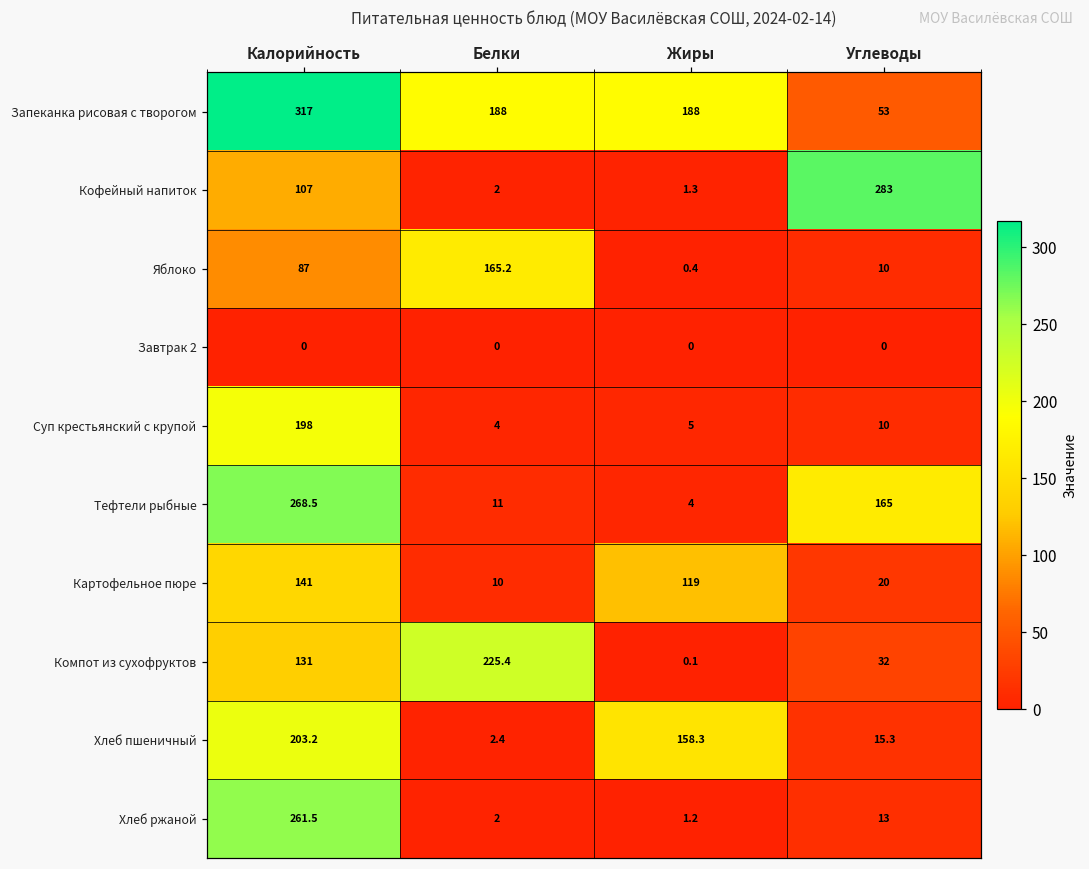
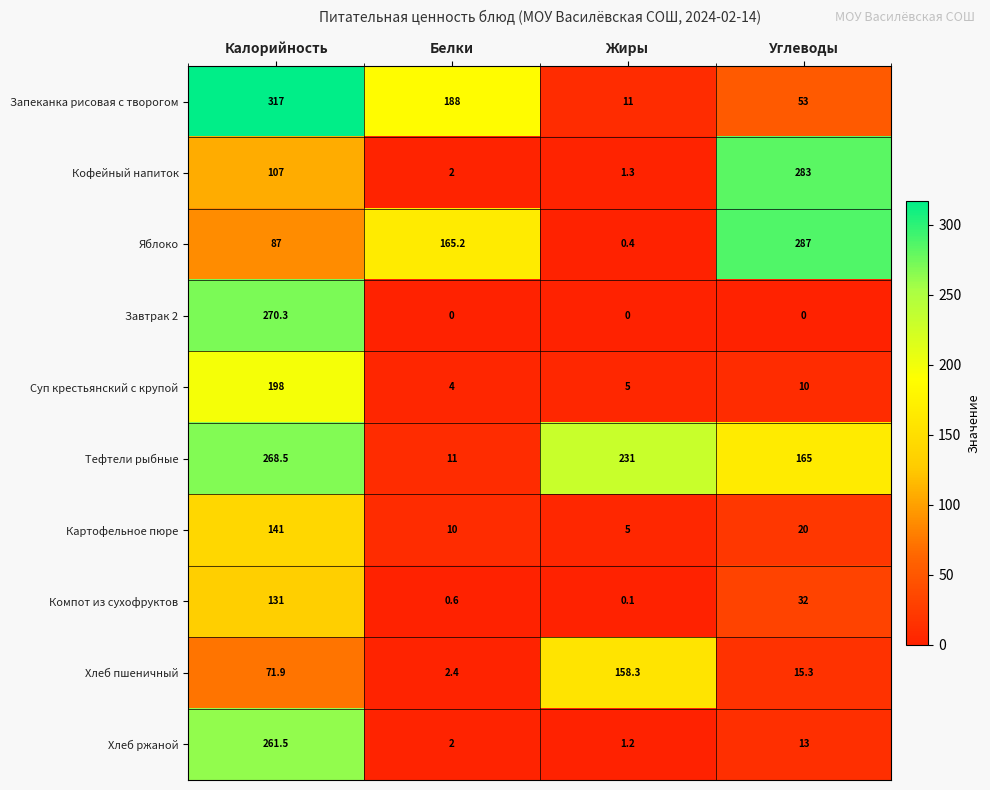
  {
    "Запеканка рисовая с творогом": {
      "Калорийность": 317,
      "Белки": 188,
-     "Жиры": 188,
+     "Жиры": 11,
      "Углеводы": 53
    },
    "Кофейный напиток": {
      "Калорийность": 107,
      "Белки": 2,
      "Жиры": 1.3,
      "Углеводы": 283
    },
    "Яблоко": {
      "Калорийность": 87,
      "Белки": 165.2,
      "Жиры": 0.4,
-     "Углеводы": 10
+     "Углеводы": 287
    },
    "Завтрак 2": {
-     "Калорийность": 0,
+     "Калорийность": 270.3,
      "Белки": 0,
      "Жиры": 0,
      "Углеводы": 0
    },
    "Суп крестьянский с крупой": {
      "Калорийность": 198,
      "Белки": 4,
      "Жиры": 5,
      "Углеводы": 10
    },
    "Тефтели рыбные": {
      "Калорийность": 268.5,
      "Белки": 11,
-     "Жиры": 4,
+     "Жиры": 231,
      "Углеводы": 165
    },
    "Картофельное пюре": {
      "Калорийность": 141,
      "Белки": 10,
-     "Жиры": 119,
+     "Жиры": 5,
      "Углеводы": 20
    },
    "Компот из сухофруктов": {
      "Калорийность": 131,
-     "Белки": 225.4,
+     "Белки": 0.6,
      "Жиры": 0.1,
      "Углеводы": 32
    },
    "Хлеб пшеничный": {
-     "Калорийность": 203.2,
+     "Калорийность": 71.9,
      "Белки": 2.4,
      "Жиры": 158.3,
      "Углеводы": 15.3
    },
    "Хлеб ржаной": {
      "Калорийность": 261.5,
      "Белки": 2,
      "Жиры": 1.2,
      "Углеводы": 13
    }
  }
